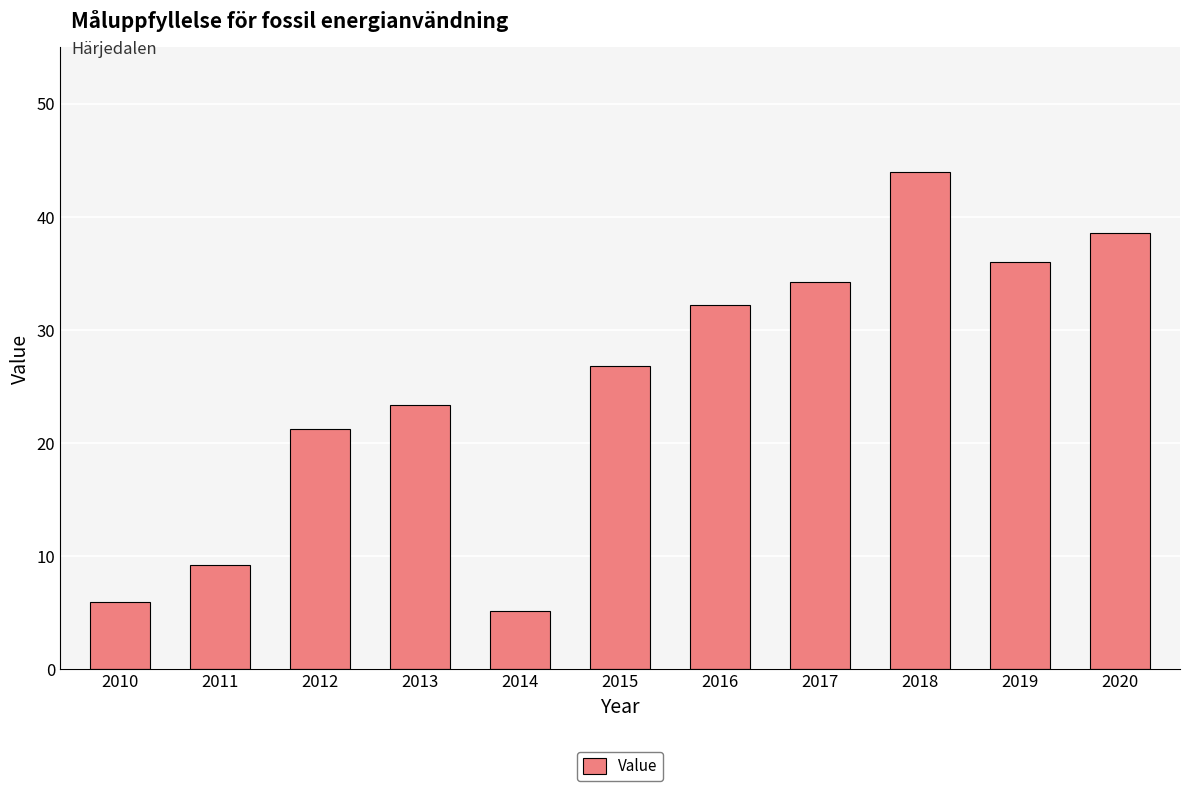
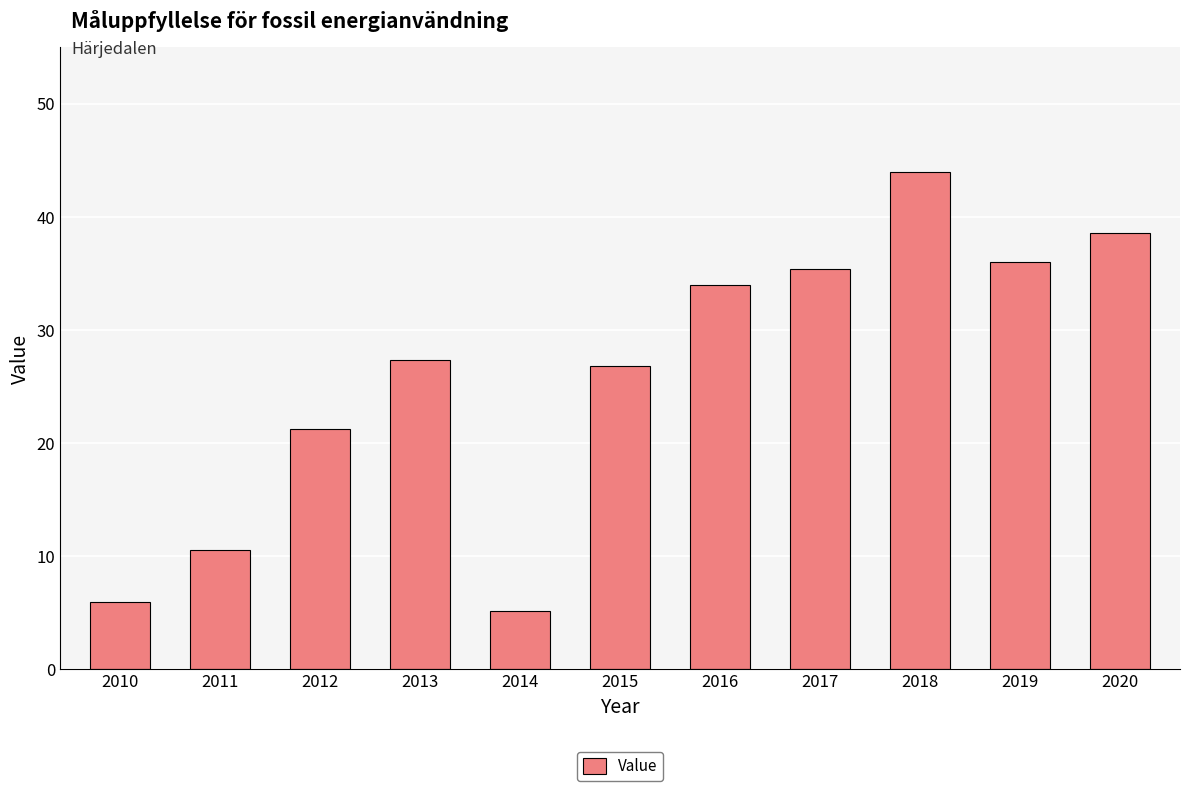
  {
    "2010": 6.0,
-   "2011": 9.2,
+   "2011": 10.6,
    "2012": 21.3,
-   "2013": 23.4,
+   "2013": 27.4,
    "2014": 5.2,
    "2015": 26.8,
-   "2016": 32.2,
-   "2017": 34.2,
+   "2016": 34.0,
+   "2017": 35.4,
    "2018": 44.0,
    "2019": 36.1,
    "2020": 38.6
  }
